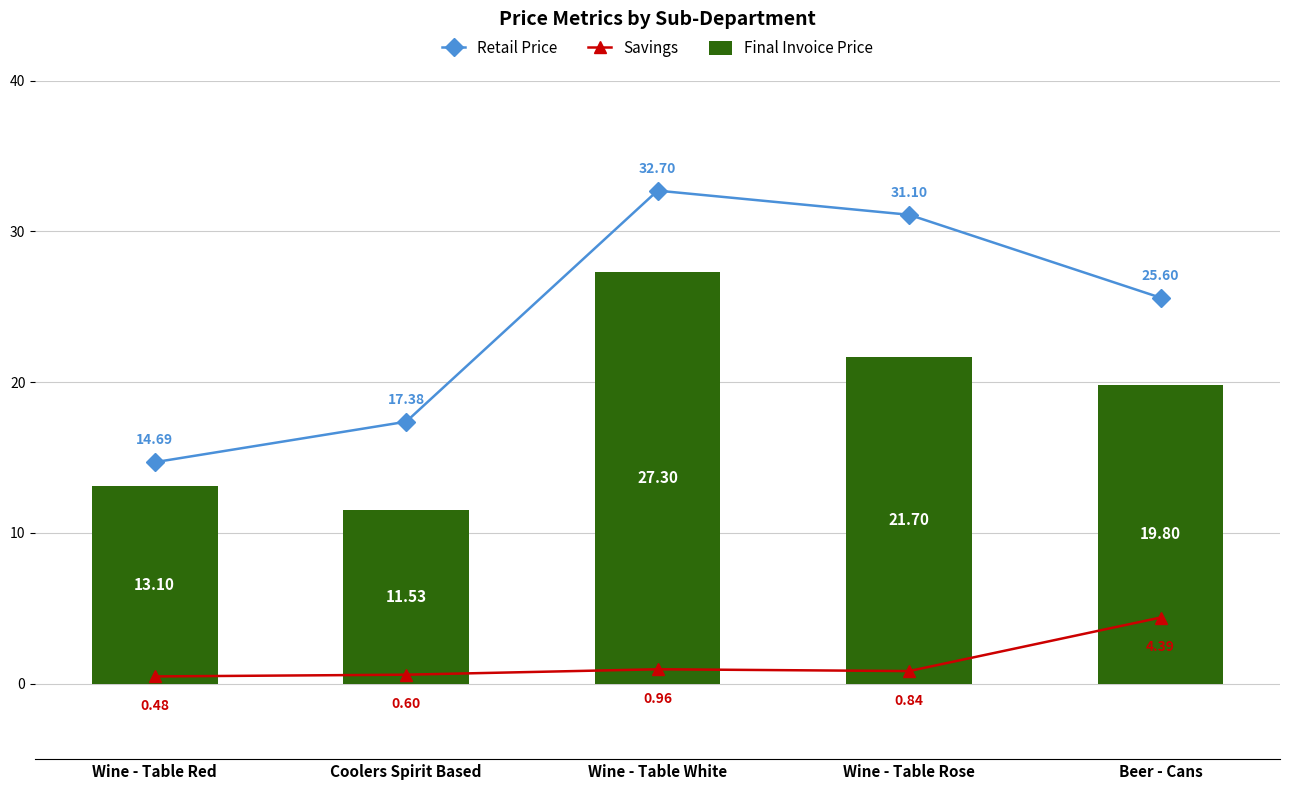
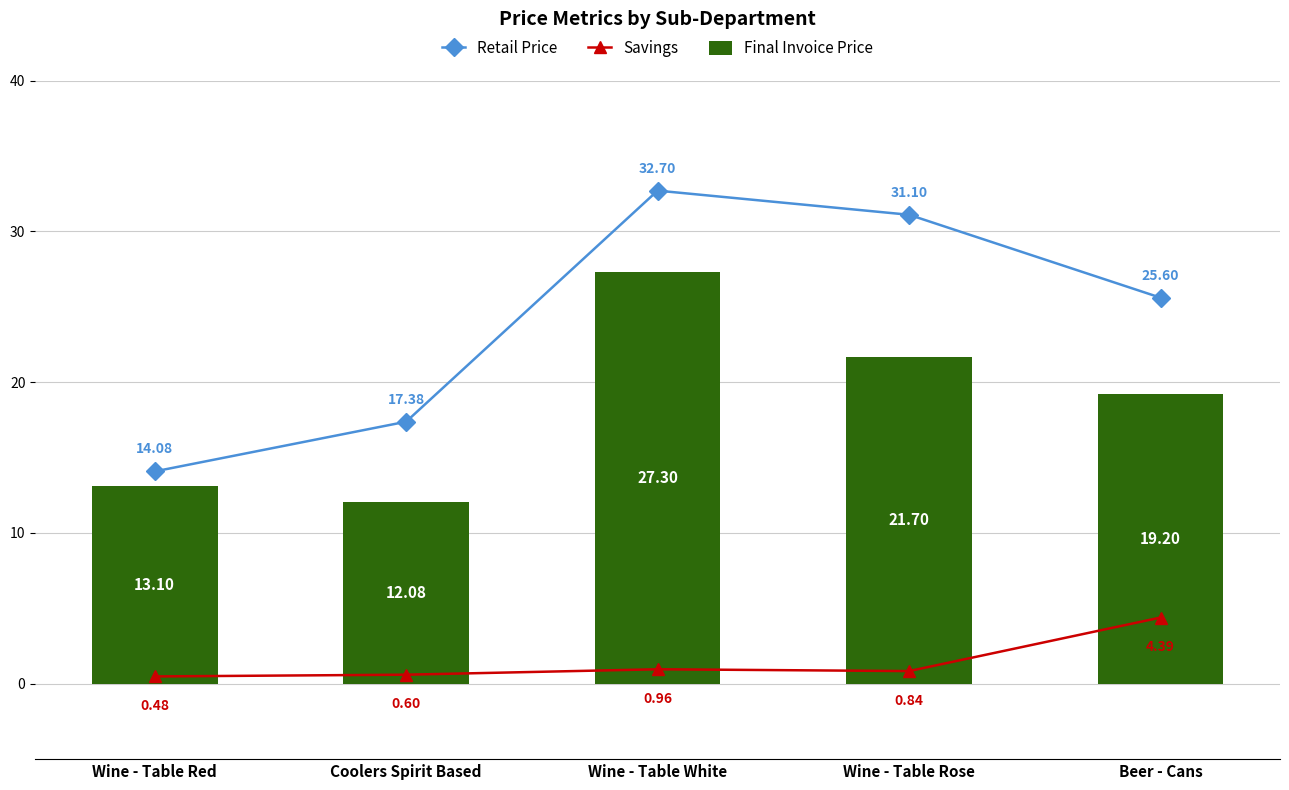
  {
    "Retail Price": {
-     "Wine - Table Red": 14.69,
+     "Wine - Table Red": 14.08,
      "Coolers Spirit Based": 17.38,
      "Wine - Table White": 32.70,
      "Wine - Table Rose": 31.10,
      "Beer - Cans": 25.60
    },
    "Final Invoice Price": {
      "Wine - Table Red": 13.10,
-     "Coolers Spirit Based": 11.53,
+     "Coolers Spirit Based": 12.08,
      "Wine - Table White": 27.30,
      "Wine - Table Rose": 21.70,
-     "Beer - Cans": 19.80
+     "Beer - Cans": 19.20
    },
    "Savings": {
      "Wine - Table Red": 0.48,
      "Coolers Spirit Based": 0.60,
      "Wine - Table White": 0.96,
      "Wine - Table Rose": 0.84,
      "Beer - Cans": 4.39
    }
  }
